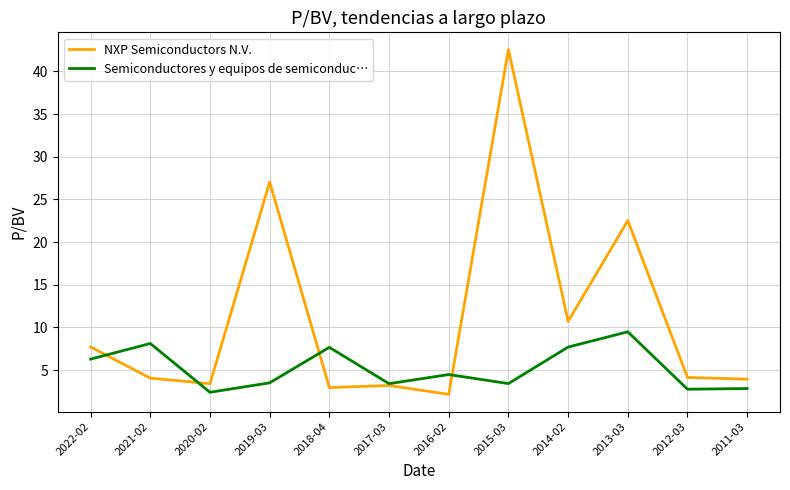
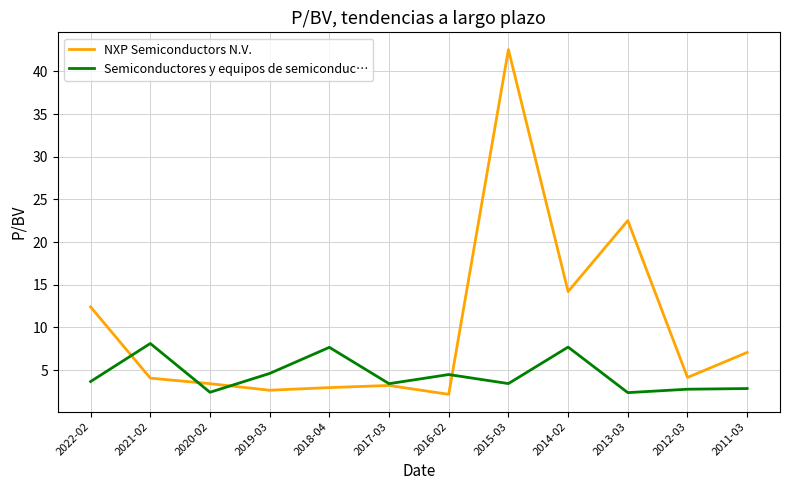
  {
    "NXP Semiconductors N.V.": {
-     "2022-02": 8,
+     "2022-02": 12,
      "2021-02": 4,
      "2020-02": 3,
-     "2019-03": 27,
+     "2019-03": 3,
      "2018-04": 3,
      "2016-02": 2,
      "2015-03": 43,
-     "2014-02": 11,
+     "2014-02": 14,
      "2013-03": 23,
      "2012-03": 4,
-     "2011-03": 4
+     "2011-03": 7
    },
    "Semiconductores y equipos de semiconduc…": {
-     "2022-02": 6,
+     "2022-02": 4,
      "2021-02": 8,
      "2020-02": 2,
-     "2019-03": 4,
+     "2019-03": 5,
      "2018-04": 8,
      "2016-02": 4,
      "2015-03": 3,
      "2014-02": 8,
-     "2013-03": 9,
+     "2013-03": 2,
      "2012-03": 3,
      "2011-03": 3
    }
  }
